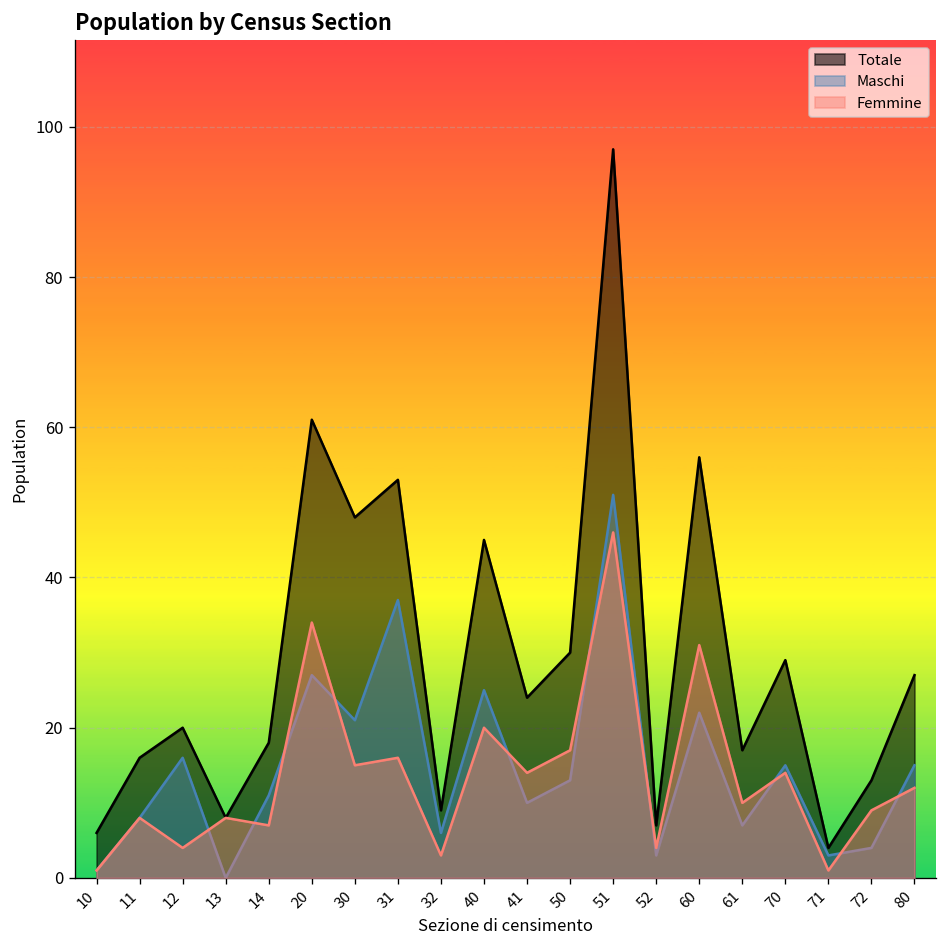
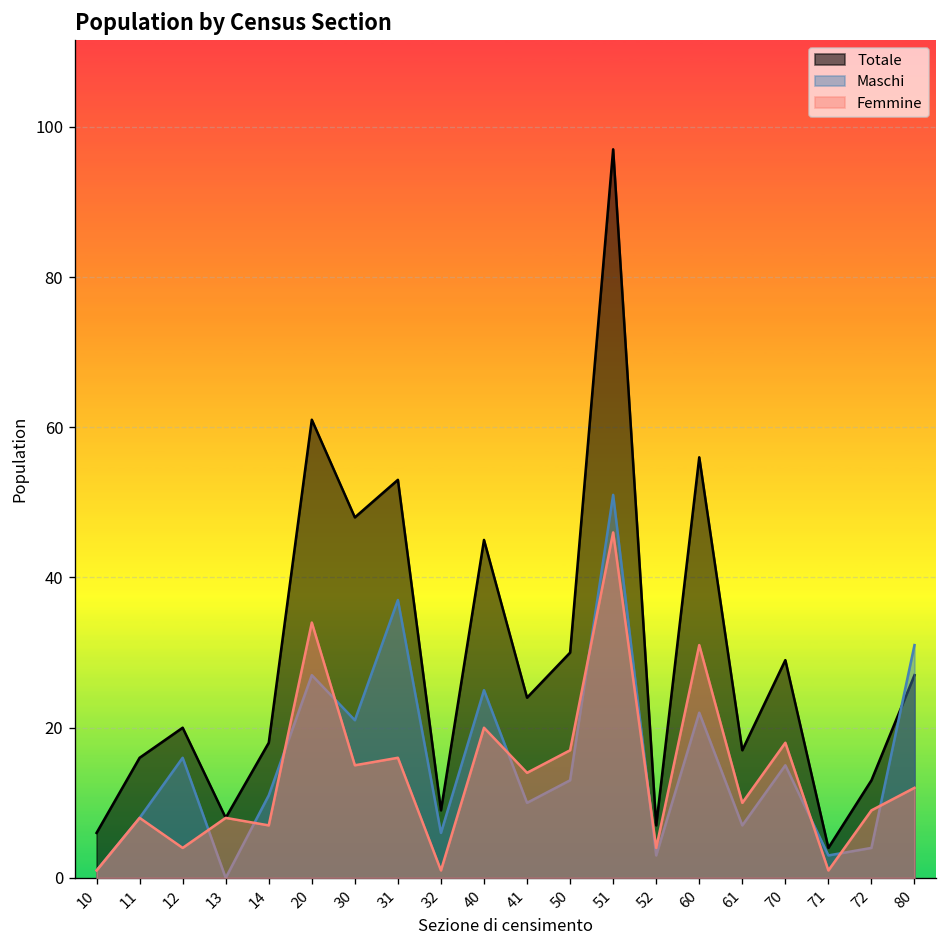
  {
    "Totale": {
      "10": 6,
      "11": 16,
      "12": 20,
      "14": 18,
      "20": 61,
      "30": 48,
      "31": 53,
      "32": 9,
      "40": 45,
      "41": 24,
      "50": 30,
      "51": 97,
      "52": 7,
      "60": 56,
      "61": 17,
      "70": 29,
      "71": 4,
      "72": 13,
      "80": 27
    },
    "Maschi": {
      "12": 16,
      "13": 0,
      "14": 11,
      "20": 27,
      "30": 21,
      "31": 37,
      "32": 6,
      "40": 25,
      "41": 10,
      "50": 13,
      "51": 51,
      "52": 3,
      "60": 22,
      "61": 7,
      "70": 15,
      "71": 3,
      "72": 4,
-     "80": 15
+     "80": 31
    },
    "Femmine": {
      "12": 4,
      "14": 7,
      "20": 34,
      "30": 15,
      "31": 16,
-     "32": 3,
+     "32": 1,
      "40": 20,
      "41": 14,
      "50": 17,
      "51": 46,
      "52": 4,
      "60": 31,
      "61": 10,
-     "70": 14,
+     "70": 18,
      "71": 1,
      "72": 9,
      "80": 12
    }
  }
